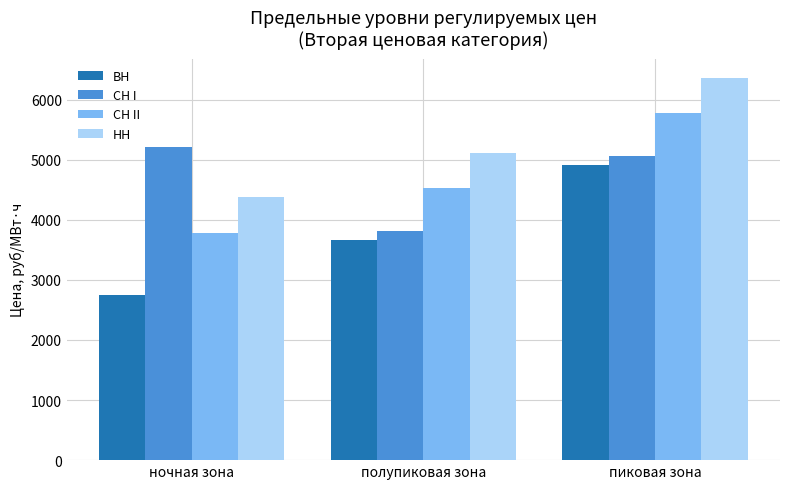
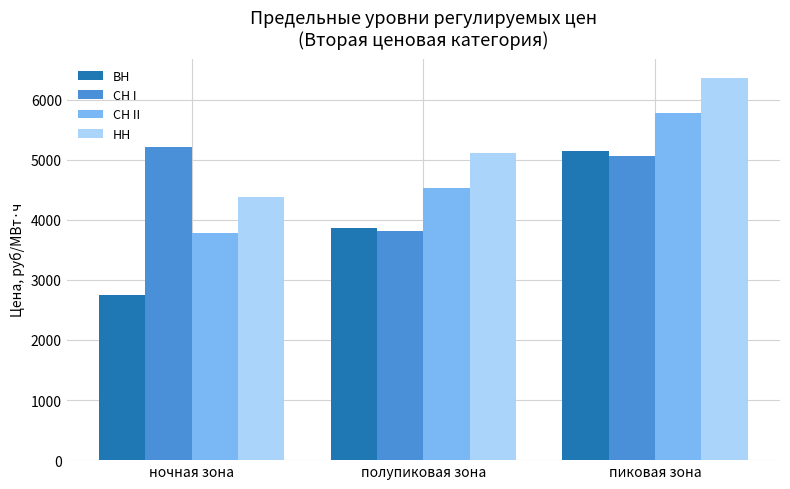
  {
    "ВН": {
      "ночная зона": 2700,
-     "полупиковая зона": 3700,
-     "пиковая зона": 4900
+     "полупиковая зона": 3900,
+     "пиковая зона": 5200
    },
    "СН I": {
      "ночная зона": 5200,
      "полупиковая зона": 3800,
      "пиковая зона": 5100
    }
  }
